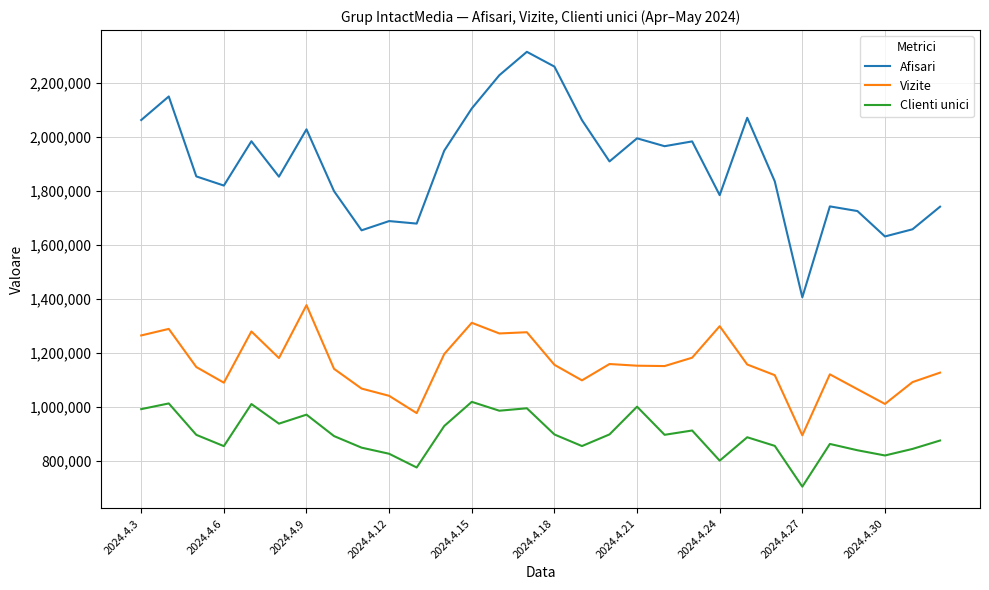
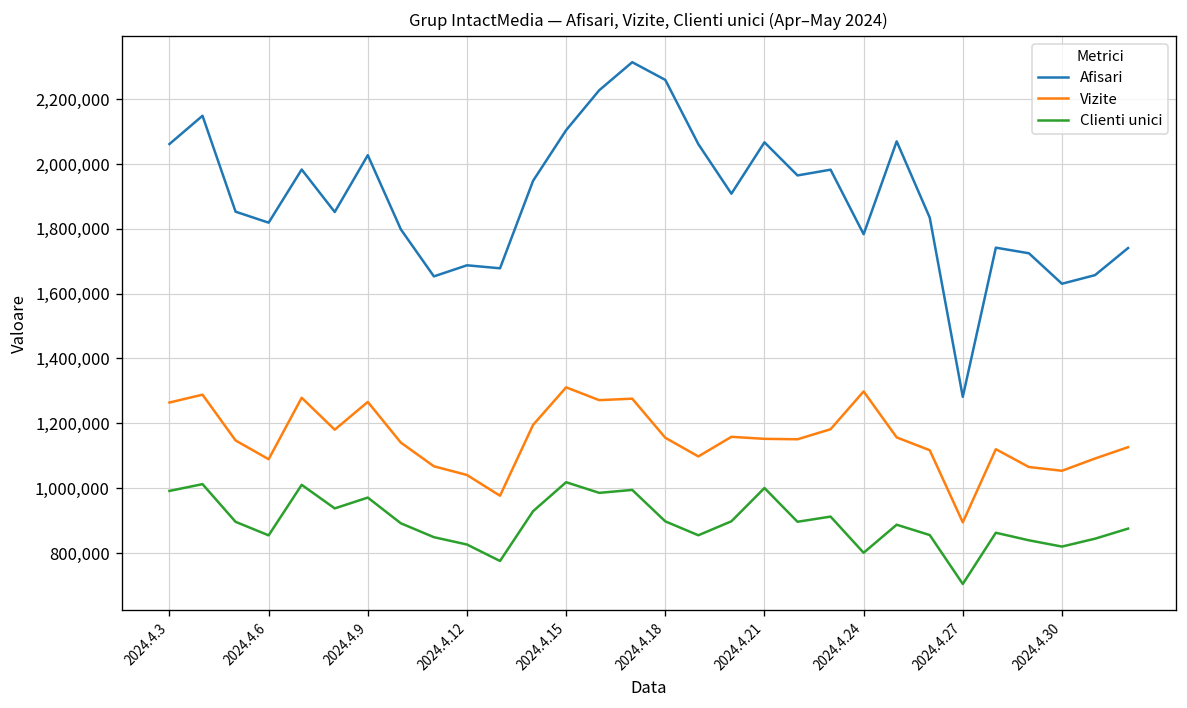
  {
    "Afisari": {
      "2024.4.3": "2,060,000",
      "2024.4.6": "1,820,000",
      "2024.4.9": "2,030,000",
      "2024.4.12": "1,690,000",
      "2024.4.15": "2,100,000",
      "2024.4.18": "2,260,000",
-     "2024.4.21": "1,990,000",
+     "2024.4.21": "2,070,000",
      "2024.4.24": "1,780,000",
-     "2024.4.27": "1,410,000",
+     "2024.4.27": "1,280,000",
      "2024.4.30": "1,630,000"
    },
    "Vizite": {
      "2024.4.3": "1,260,000",
      "2024.4.6": "1,090,000",
-     "2024.4.9": "1,380,000",
+     "2024.4.9": "1,270,000",
      "2024.4.12": "1,040,000",
      "2024.4.15": "1,310,000",
      "2024.4.18": "1,160,000",
      "2024.4.21": "1,150,000",
      "2024.4.24": "1,300,000",
      "2024.4.27": "890,000",
-     "2024.4.30": "1,010,000"
+     "2024.4.30": "1,050,000"
    },
    "Clienti unici": {
      "2024.4.3": "990,000",
      "2024.4.6": "850,000",
      "2024.4.9": "970,000",
      "2024.4.12": "830,000",
      "2024.4.15": "1,020,000",
      "2024.4.18": "900,000",
      "2024.4.21": "1,000,000",
      "2024.4.24": "800,000",
      "2024.4.27": "700,000",
      "2024.4.30": "820,000"
    }
  }
